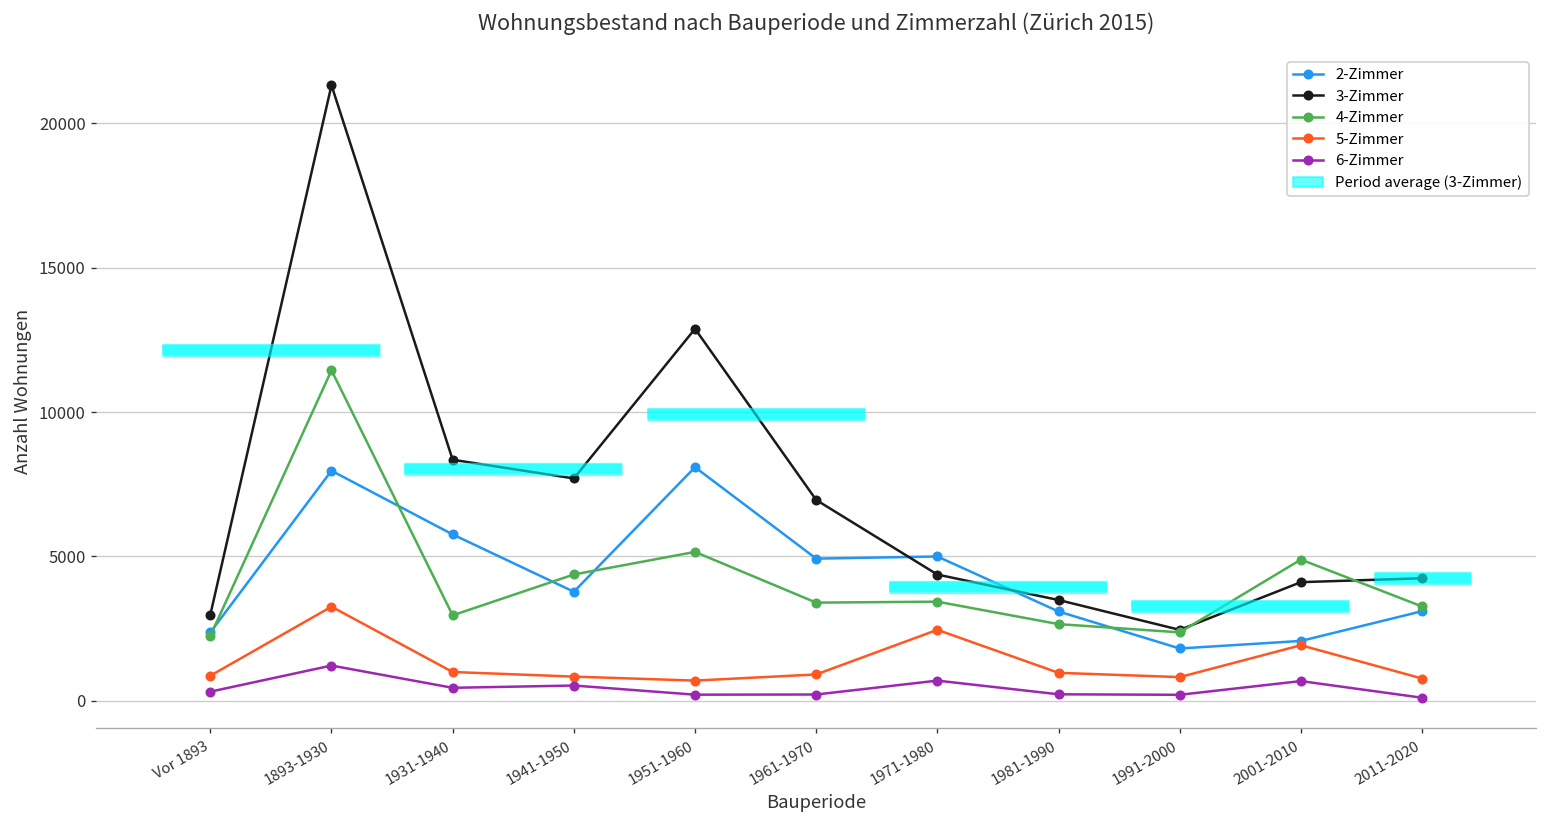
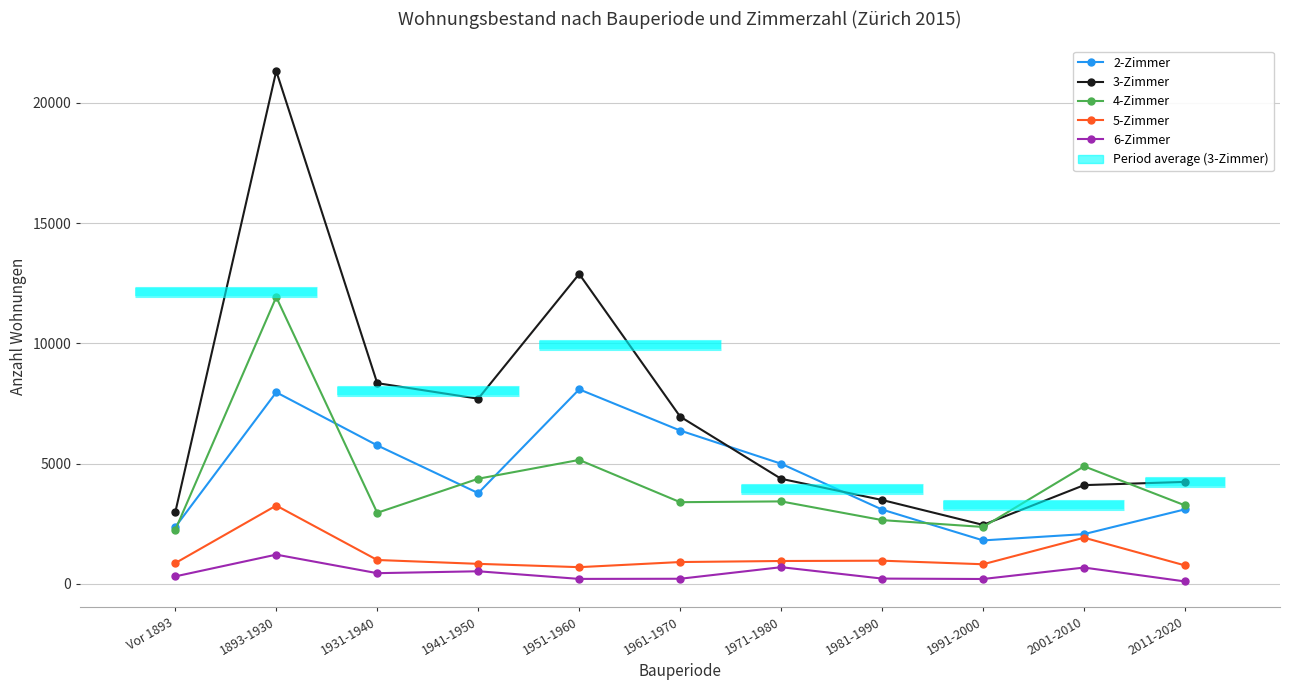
  {
    "2-Zimmer": {
      "Vor 1893": 2400,
      "1893-1930": 8000,
      "1931-1940": 5800,
      "1941-1950": 3800,
      "1951-1960": 8100,
-     "1961-1970": 4900,
+     "1961-1970": 6400,
      "1971-1980": 5000,
      "1981-1990": 3100,
      "1991-2000": 1800,
      "2001-2010": 2100,
      "2011-2020": 3100
    },
    "3-Zimmer": {
      "Vor 1893": 3000,
      "1893-1930": 21300,
      "1931-1940": 8300,
      "1941-1950": 7700,
      "1951-1960": 12900,
      "1961-1970": 7000,
      "1971-1980": 4400,
      "1981-1990": 3500,
      "2001-2010": 4100,
      "2011-2020": 4200
    },
    "4-Zimmer": {
      "Vor 1893": 2200,
-     "1893-1930": 11400,
+     "1893-1930": 11900,
      "1931-1940": 3000,
      "1941-1950": 4400,
      "1951-1960": 5200,
      "1961-1970": 3400,
      "1971-1980": 3400,
      "1981-1990": 2700,
      "2001-2010": 4900,
      "2011-2020": 3300
    },
    "5-Zimmer": {
      "Vor 1893": 900,
      "1893-1930": 3300,
      "1931-1940": 1000,
      "1941-1950": 800,
      "1951-1960": 700,
      "1961-1970": 900,
-     "1971-1980": 2500,
+     "1971-1980": 1000,
      "1981-1990": 1000,
      "1991-2000": 800,
      "2001-2010": 1900,
      "2011-2020": 800
    },
    "6-Zimmer": {
      "Vor 1893": 300,
      "1893-1930": 1200,
      "1931-1940": 400,
      "1941-1950": 500,
      "1951-1960": 200,
      "1961-1970": 200,
      "1971-1980": 700,
      "1981-1990": 200,
      "1991-2000": 200,
      "2001-2010": 700,
      "2011-2020": 100
    }
  }
